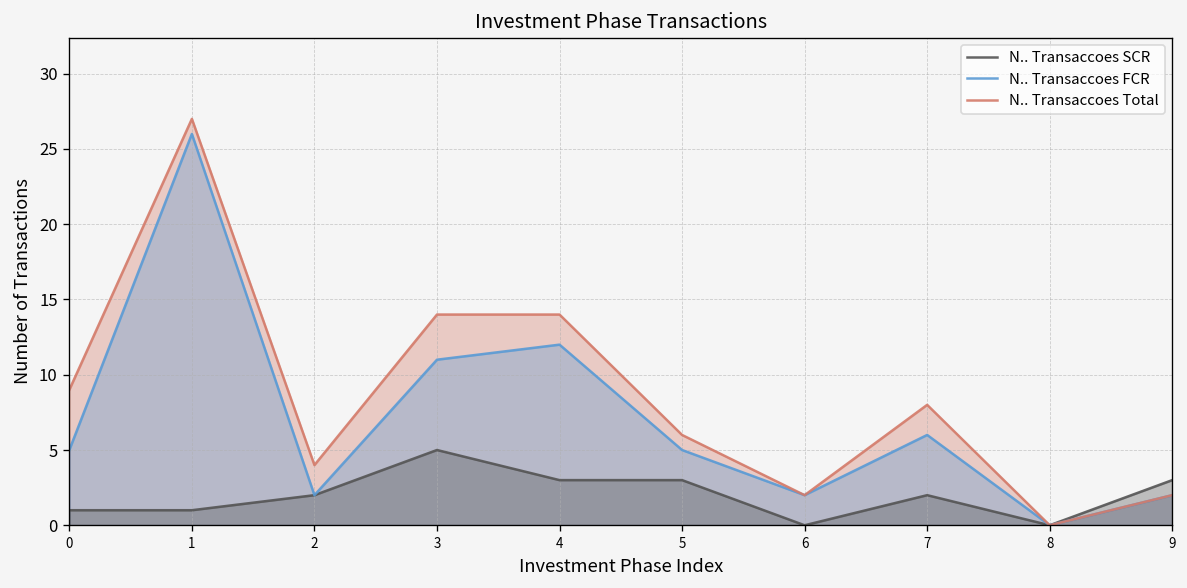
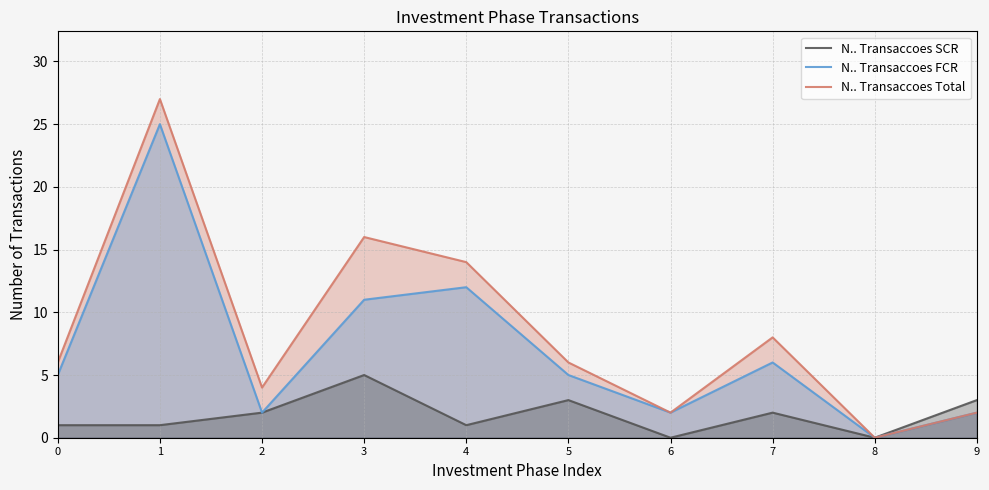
  {
    "N.. Transaccoes SCR": {
      "0": 1,
      "1": 1,
      "3": 5,
-     "4": 3,
+     "4": 1,
      "5": 3,
      "6": 0,
      "7": 2,
      "9": 3
    },
    "N.. Transaccoes FCR": {
      "0": 5,
-     "1": 26,
+     "1": 25,
      "3": 11,
      "4": 12,
      "5": 5,
      "7": 6
    },
    "N.. Transaccoes Total": {
-     "0": 9,
+     "0": 6,
      "1": 27,
      "2": 4,
-     "3": 14,
+     "3": 16,
      "4": 14,
      "5": 6,
      "7": 8
    }
  }
